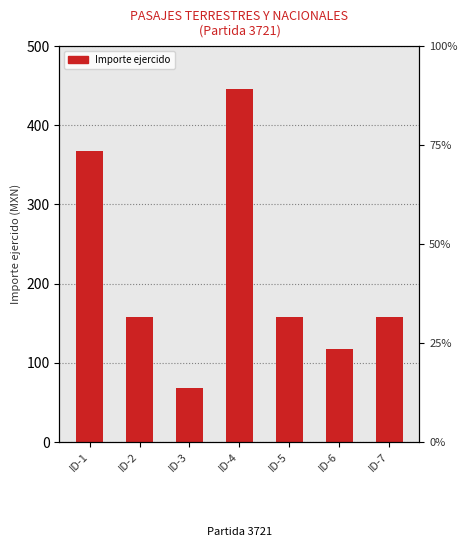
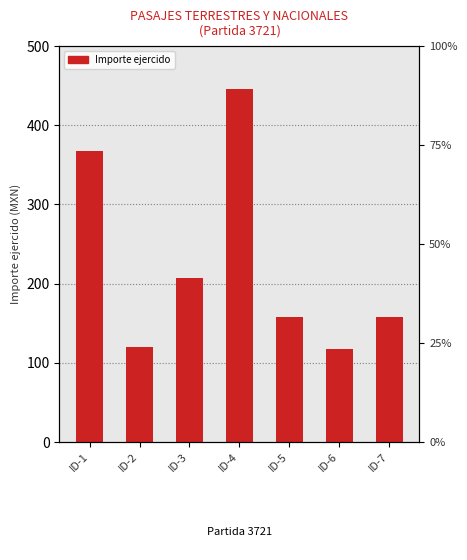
  {
    "ID-1": 370,
-   "ID-2": 160,
-   "ID-3": 70,
+   "ID-2": 120,
+   "ID-3": 210,
    "ID-4": 450,
    "ID-5": 160,
    "ID-6": 120,
    "ID-7": 160
  }
